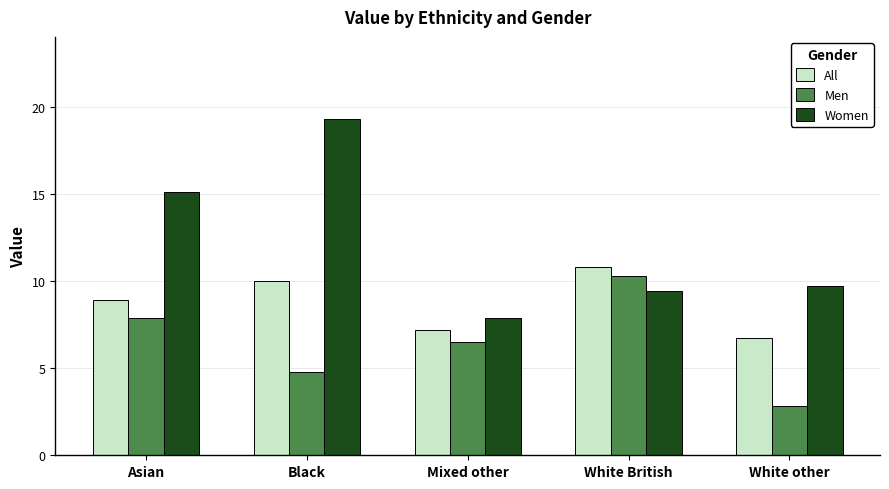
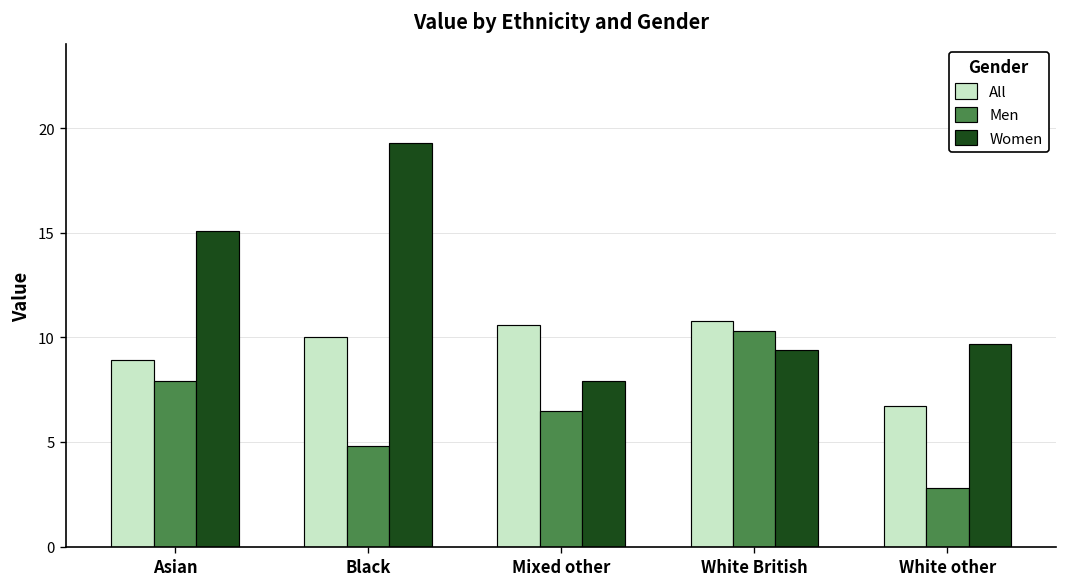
  {
    "All": {
      "Asian": 8.9,
      "Black": 10.0,
-     "Mixed other": 7.2,
+     "Mixed other": 10.6,
      "White British": 10.8,
      "White other": 6.7
    },
    "Men": {
      "Asian": 7.9,
      "Black": 4.8,
      "Mixed other": 6.5,
      "White British": 10.3,
      "White other": 2.8
    },
    "Women": {
      "Asian": 15.1,
      "Black": 19.3,
      "Mixed other": 7.9,
      "White British": 9.4,
      "White other": 9.7
    }
  }
